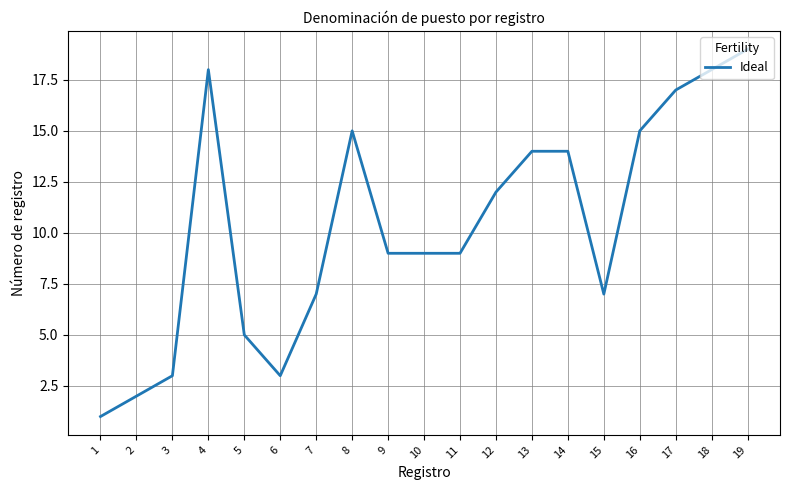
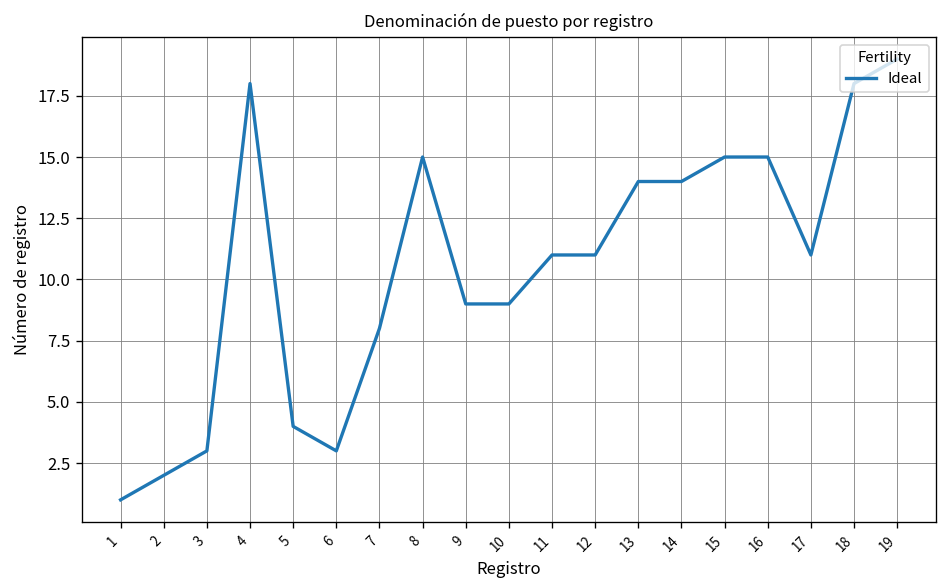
  {
    "1": 1,
    "2": 2,
    "3": 3,
    "4": 18,
-   "5": 5,
+   "5": 4,
    "6": 3,
-   "7": 7,
+   "7": 8,
    "8": 15,
    "9": 9,
    "10": 9,
-   "11": 9,
-   "12": 12,
+   "11": 11,
+   "12": 11,
    "13": 14,
    "14": 14,
-   "15": 7,
+   "15": 15,
    "16": 15,
-   "17": 17
+   "17": 11
  }
